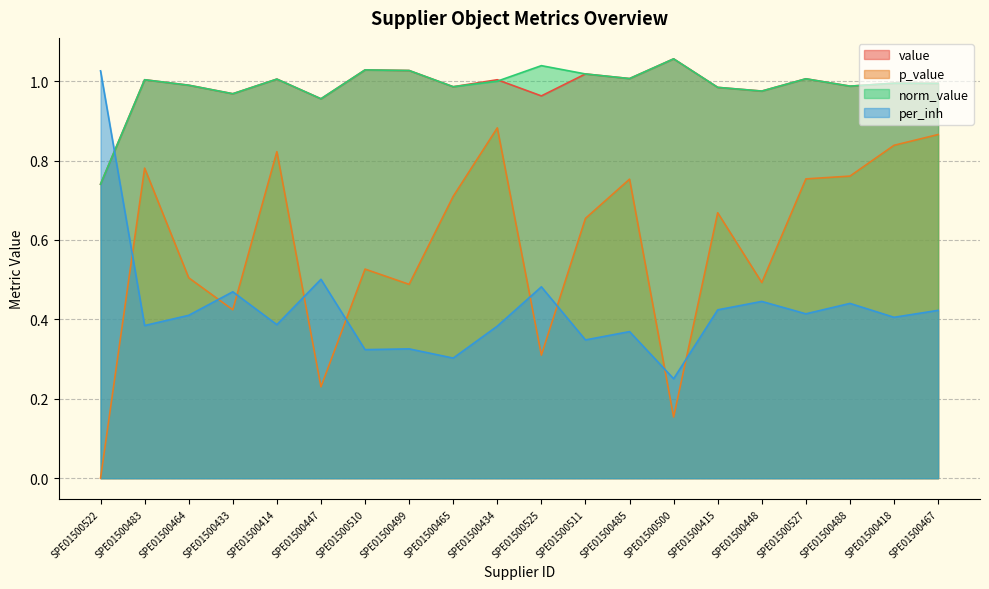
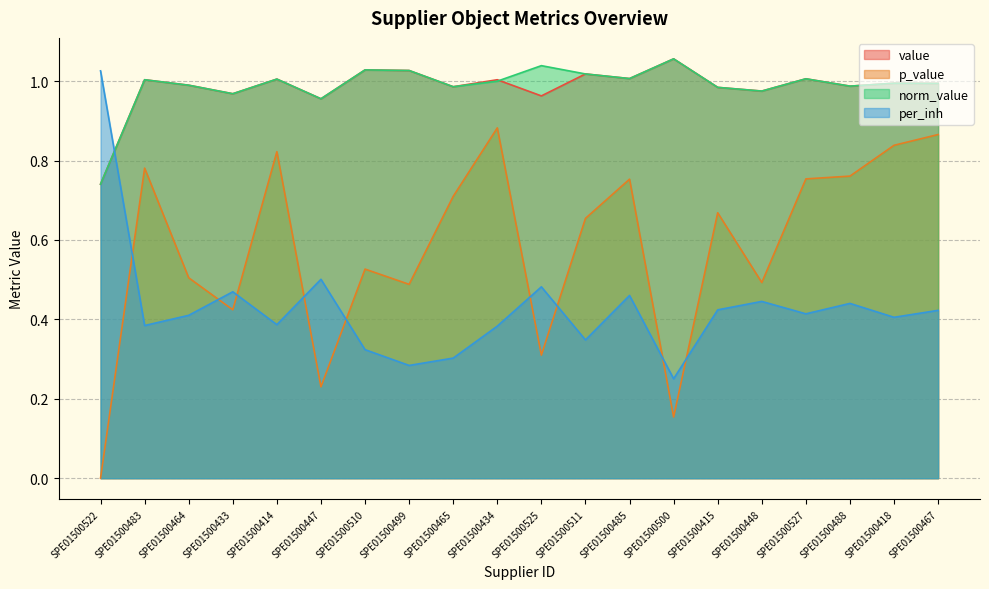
  {
    "norm_value": {
      "SPE01500525": 1.04
    },
    "per_inh": {
      "SPE01500522": 1.03,
      "SPE01500483": 0.38,
      "SPE01500464": 0.41,
      "SPE01500433": 0.47,
      "SPE01500414": 0.39,
      "SPE01500447": 0.50,
      "SPE01500510": 0.32,
-     "SPE01500499": 0.33,
+     "SPE01500499": 0.28,
      "SPE01500465": 0.30,
      "SPE01500434": 0.38,
      "SPE01500525": 0.48,
      "SPE01500511": 0.35,
-     "SPE01500485": 0.37,
+     "SPE01500485": 0.46,
      "SPE01500500": 0.25,
      "SPE01500415": 0.42,
      "SPE01500448": 0.45,
      "SPE01500527": 0.41,
      "SPE01500488": 0.44,
      "SPE01500418": 0.41,
      "SPE01500467": 0.42
    }
  }
